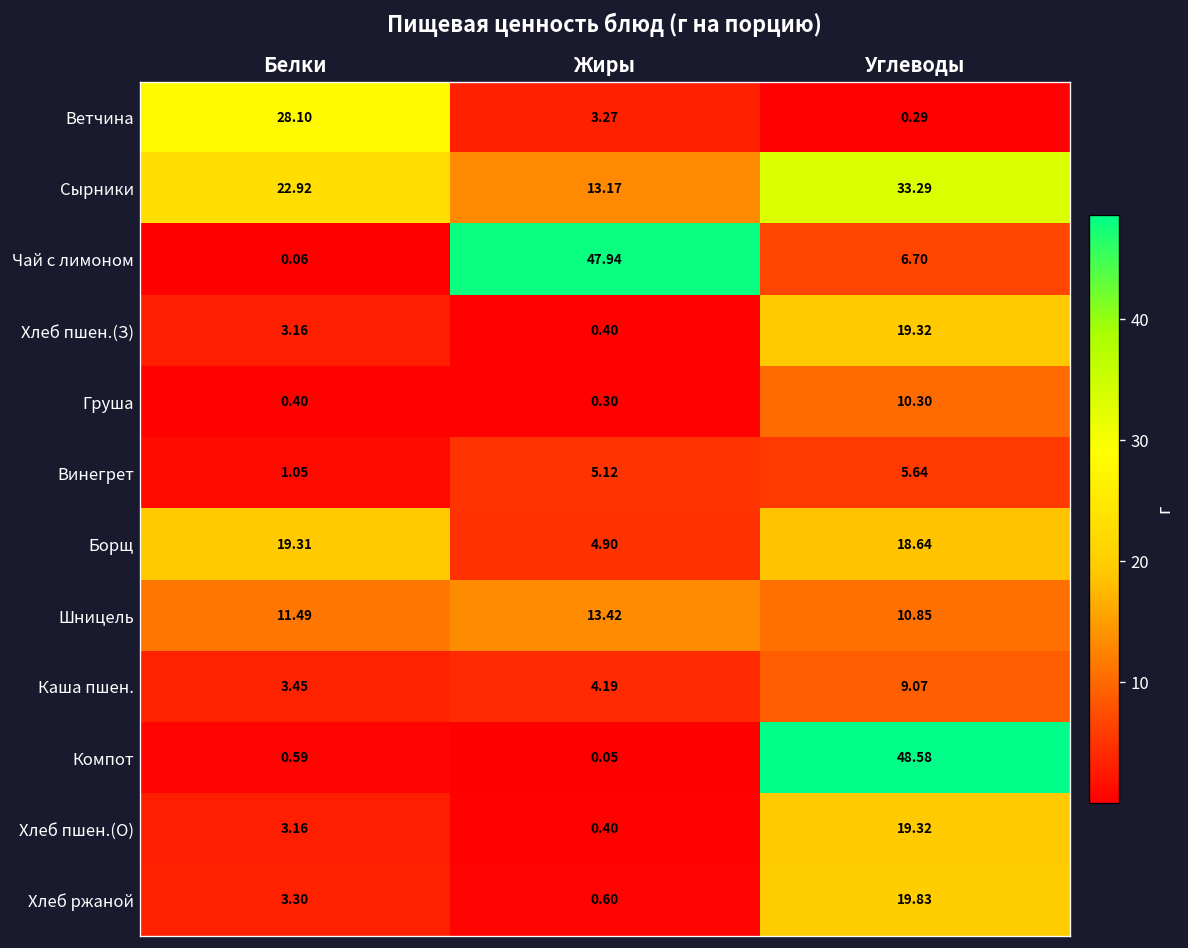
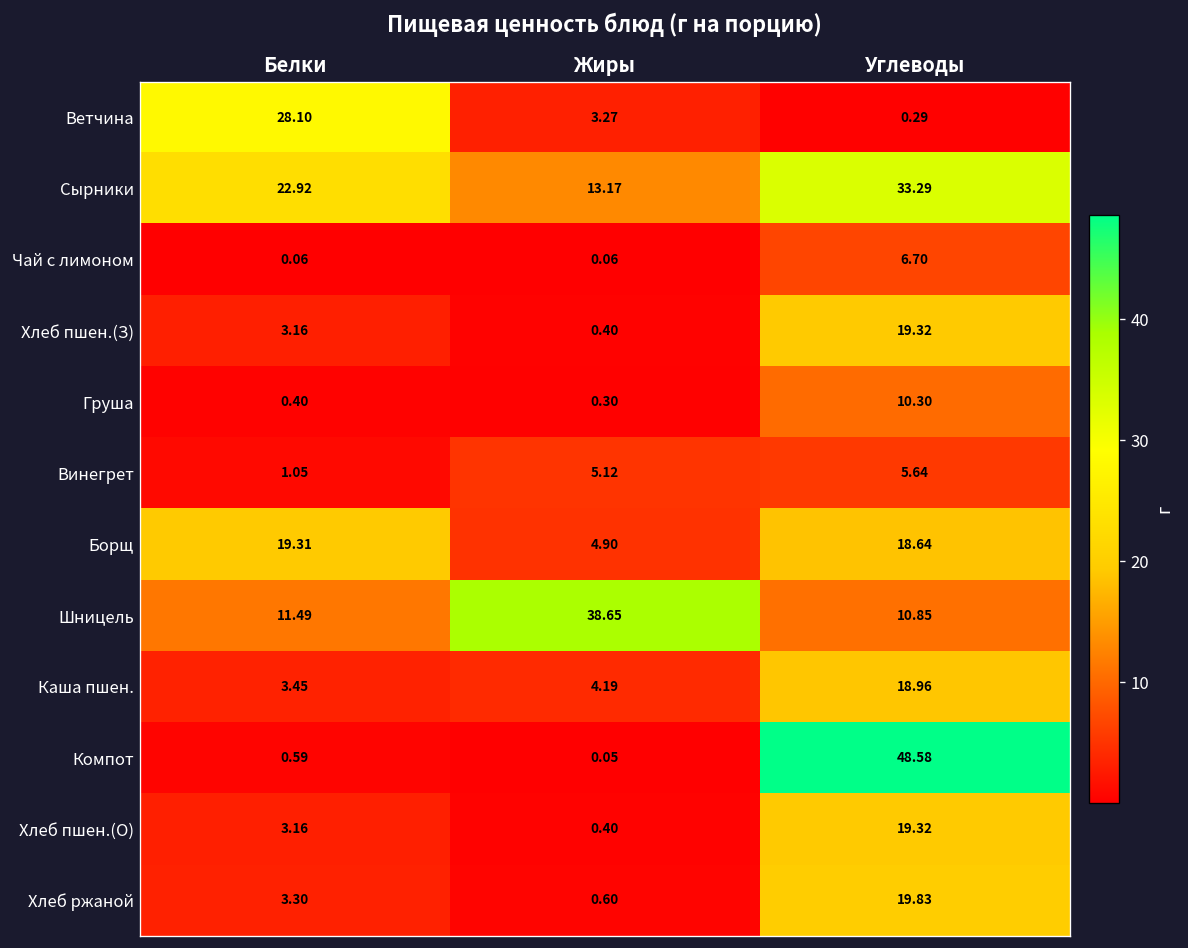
  {
    "Ветчина": {
      "Белки": 28.10,
      "Жиры": 3.27,
      "Углеводы": 0.29
    },
    "Сырники": {
      "Белки": 22.92,
      "Жиры": 13.17,
      "Углеводы": 33.29
    },
    "Чай с лимоном": {
      "Белки": 0.06,
-     "Жиры": 47.94,
+     "Жиры": 0.06,
      "Углеводы": 6.70
    },
    "Хлеб пшен.(З)": {
      "Белки": 3.16,
      "Жиры": 0.40,
      "Углеводы": 19.32
    },
    "Груша": {
      "Белки": 0.40,
      "Жиры": 0.30,
      "Углеводы": 10.30
    },
    "Винегрет": {
      "Белки": 1.05,
      "Жиры": 5.12,
      "Углеводы": 5.64
    },
    "Борщ": {
      "Белки": 19.31,
      "Жиры": 4.90,
      "Углеводы": 18.64
    },
    "Шницель": {
      "Белки": 11.49,
-     "Жиры": 13.42,
+     "Жиры": 38.65,
      "Углеводы": 10.85
    },
    "Каша пшен.": {
      "Белки": 3.45,
      "Жиры": 4.19,
-     "Углеводы": 9.07
+     "Углеводы": 18.96
    },
    "Компот": {
      "Белки": 0.59,
      "Жиры": 0.05,
      "Углеводы": 48.58
    },
    "Хлеб пшен.(О)": {
      "Белки": 3.16,
      "Жиры": 0.40,
      "Углеводы": 19.32
    },
    "Хлеб ржаной": {
      "Белки": 3.30,
      "Жиры": 0.60,
      "Углеводы": 19.83
    }
  }
